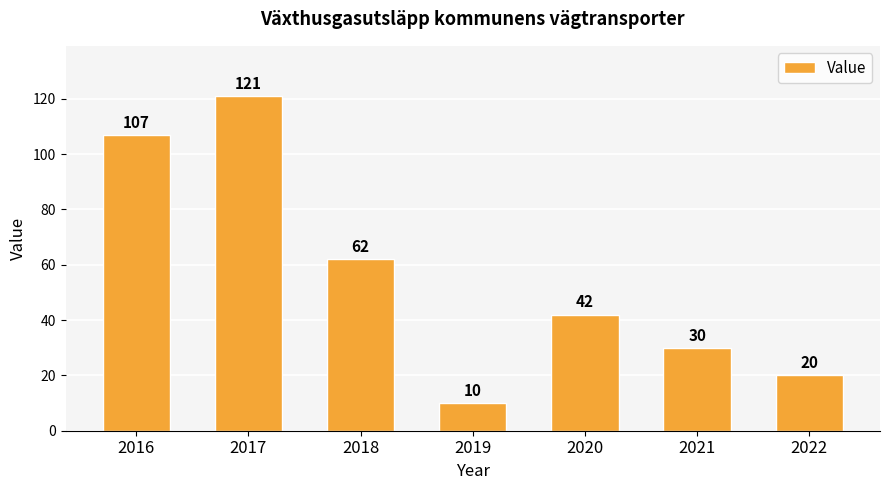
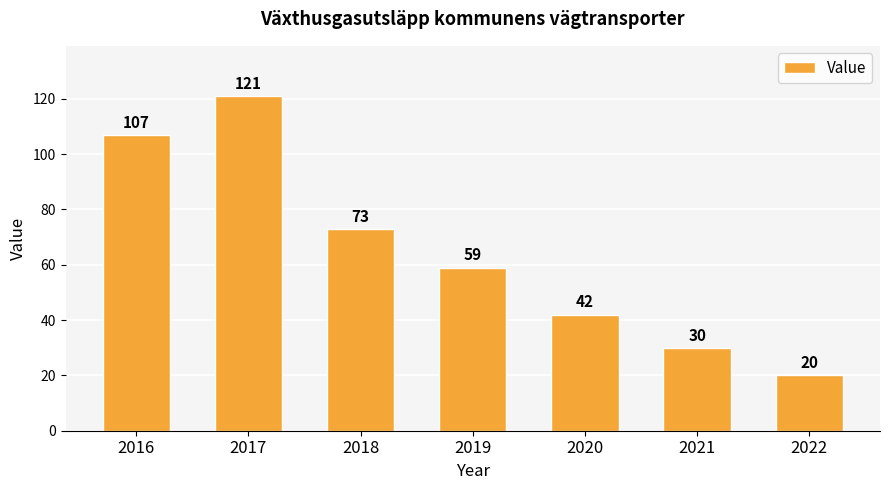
  {
    "2016": 107,
    "2017": 121,
-   "2018": 62,
-   "2019": 10,
+   "2018": 73,
+   "2019": 59,
    "2020": 42,
    "2021": 30,
    "2022": 20
  }
